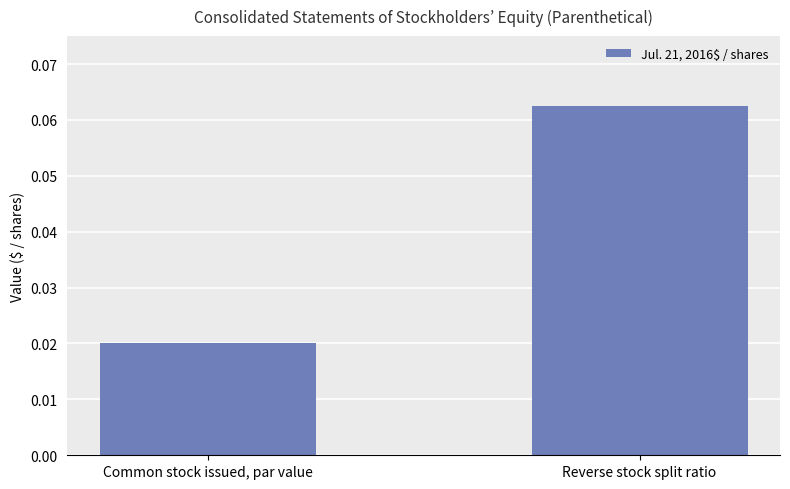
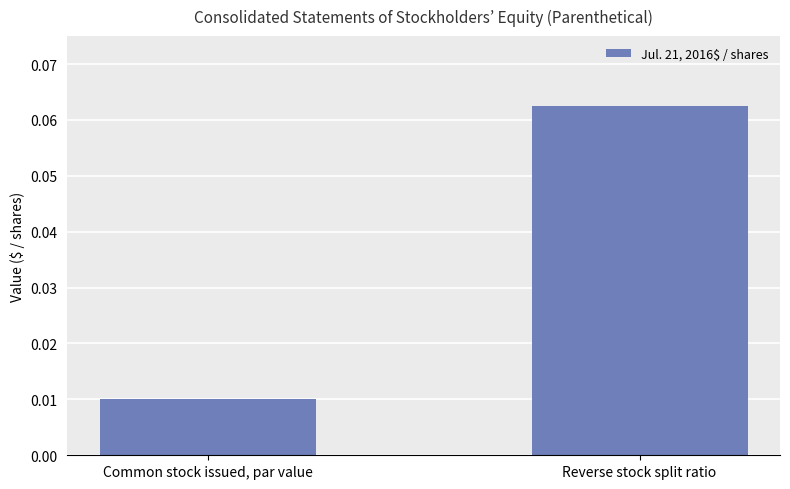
  {
-   "Common stock issued, par value": 0.02,
+   "Common stock issued, par value": 0.01,
    "Reverse stock split ratio": 0.063
  }
